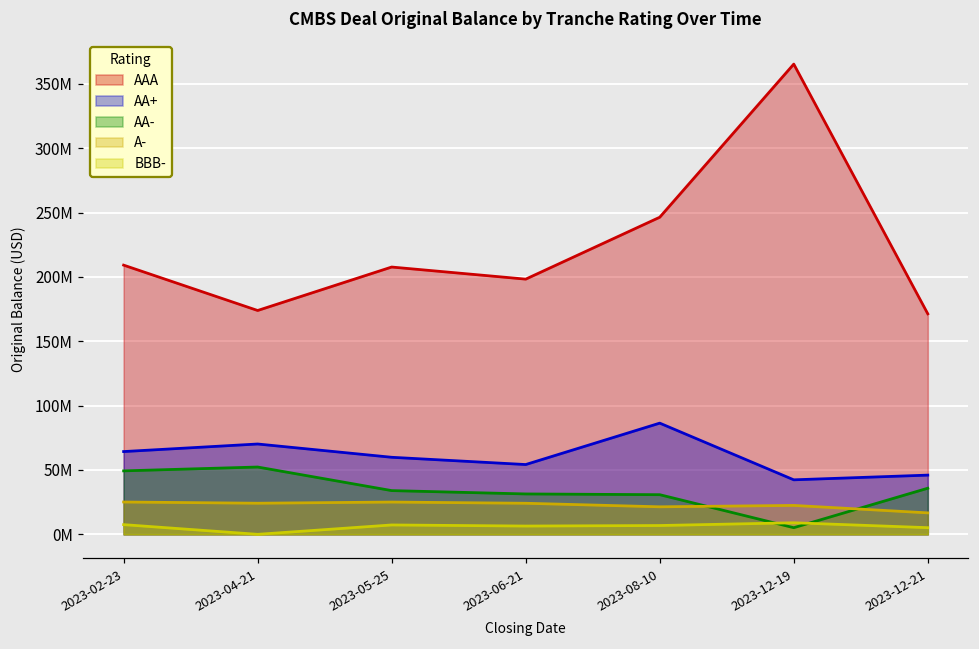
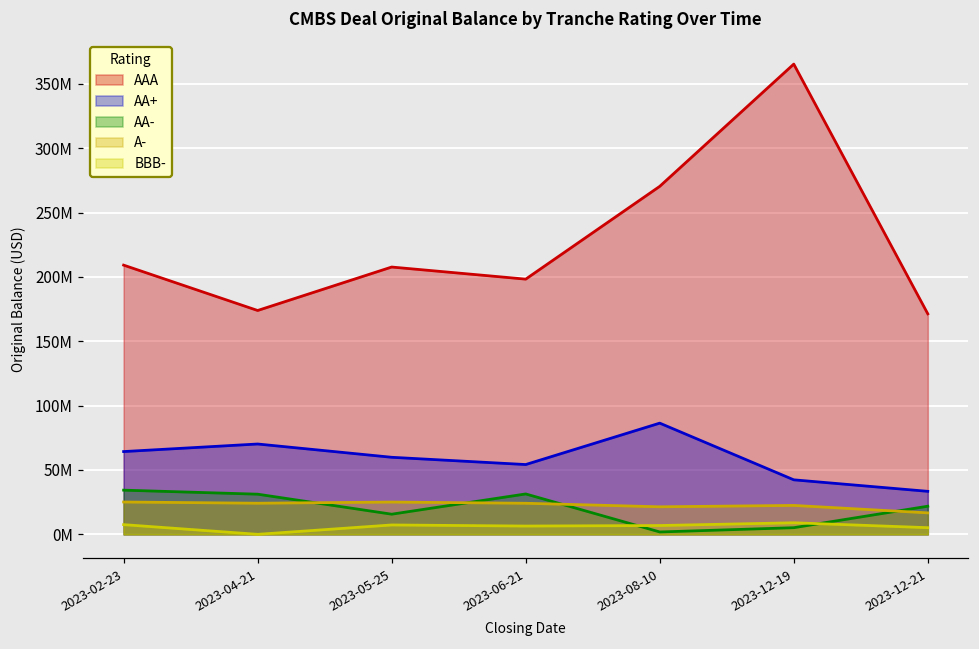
  {
    "AAA": {
      "2023-02-23": 209000000,
      "2023-04-21": 174000000,
      "2023-05-25": 208000000,
      "2023-06-21": 198000000,
-     "2023-08-10": 246000000,
+     "2023-08-10": 270000000,
      "2023-12-19": 365000000,
      "2023-12-21": 171000000
    },
    "AA+": {
      "2023-02-23": 64000000,
      "2023-04-21": 70000000,
      "2023-05-25": 60000000,
      "2023-06-21": 54000000,
      "2023-08-10": 86000000,
      "2023-12-19": 42000000,
-     "2023-12-21": 46000000
+     "2023-12-21": 33000000
    },
    "AA-": {
-     "2023-02-23": 49000000,
-     "2023-04-21": 52000000,
-     "2023-05-25": 34000000,
+     "2023-02-23": 34000000,
+     "2023-04-21": 31000000,
+     "2023-05-25": 16000000,
      "2023-06-21": 31000000,
-     "2023-08-10": 31000000,
+     "2023-08-10": 2000000,
      "2023-12-19": 5000000,
-     "2023-12-21": 36000000
+     "2023-12-21": 22000000
    }
  }
